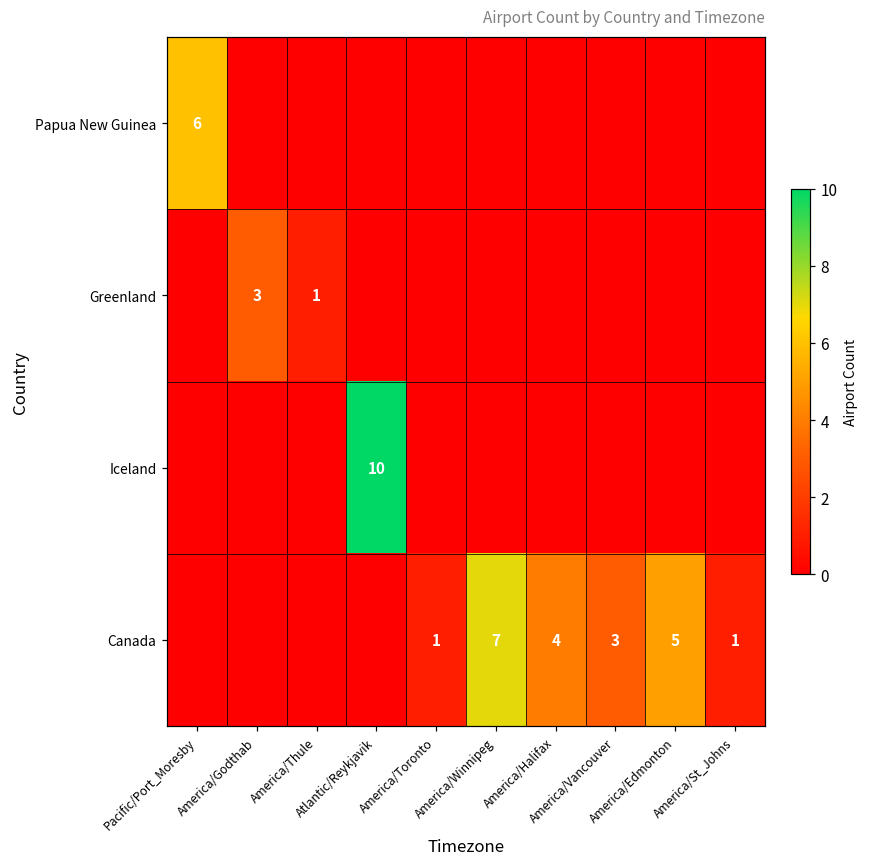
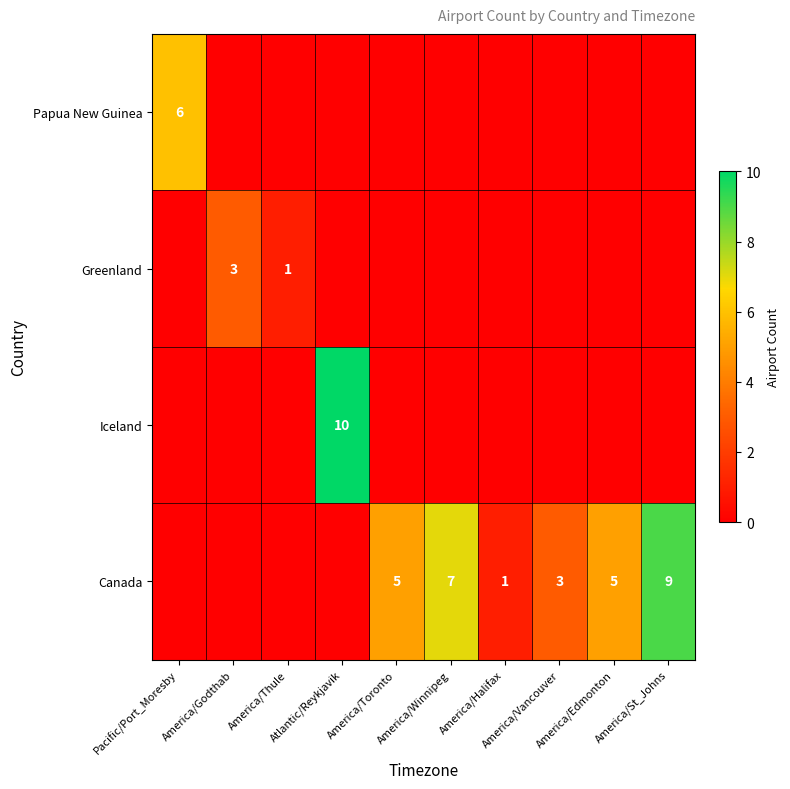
  {
    "Papua New Guinea": {
      "Pacific/Port_Moresby": 6
    },
    "Greenland": {
      "America/Godthab": 3,
      "America/Thule": 1
    },
    "Iceland": {
      "Atlantic/Reykjavik": 10
    },
    "Canada": {
-     "America/Toronto": 1,
+     "America/Toronto": 5,
      "America/Winnipeg": 7,
-     "America/Halifax": 4,
+     "America/Halifax": 1,
      "America/Vancouver": 3,
      "America/Edmonton": 5,
-     "America/St_Johns": 1
+     "America/St_Johns": 9
    }
  }
